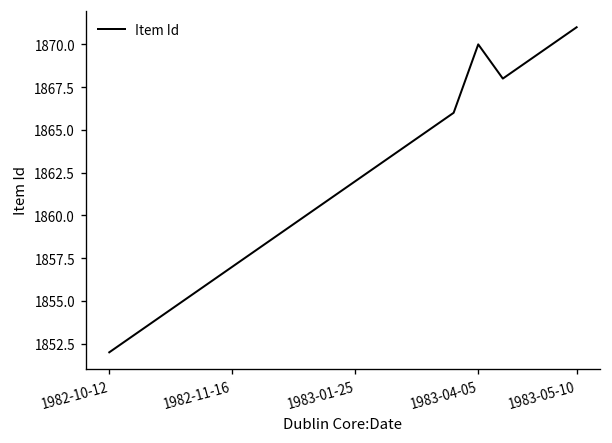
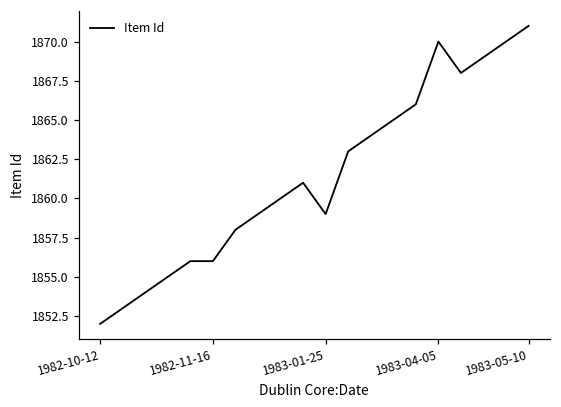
  {
    "1982-10-12": 1852,
-   "1982-11-16": 1857,
-   "1983-01-25": 1862,
+   "1982-11-16": 1856,
+   "1983-01-25": 1859,
    "1983-04-05": 1870,
    "1983-05-10": 1871
  }
